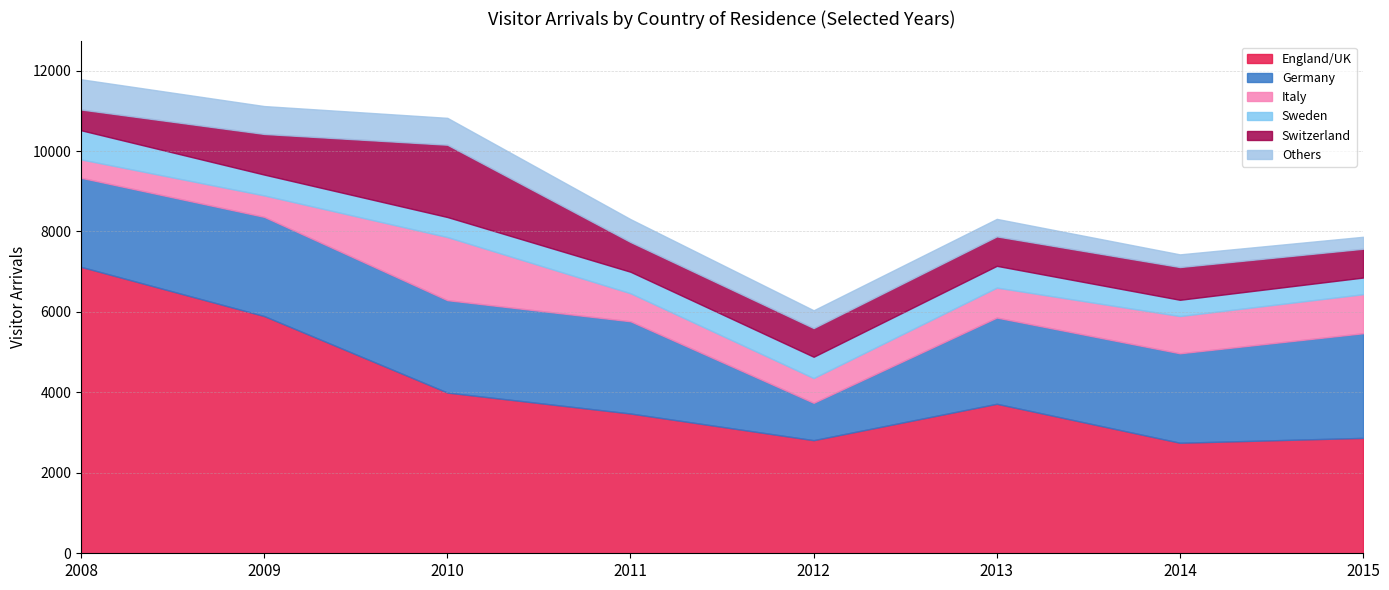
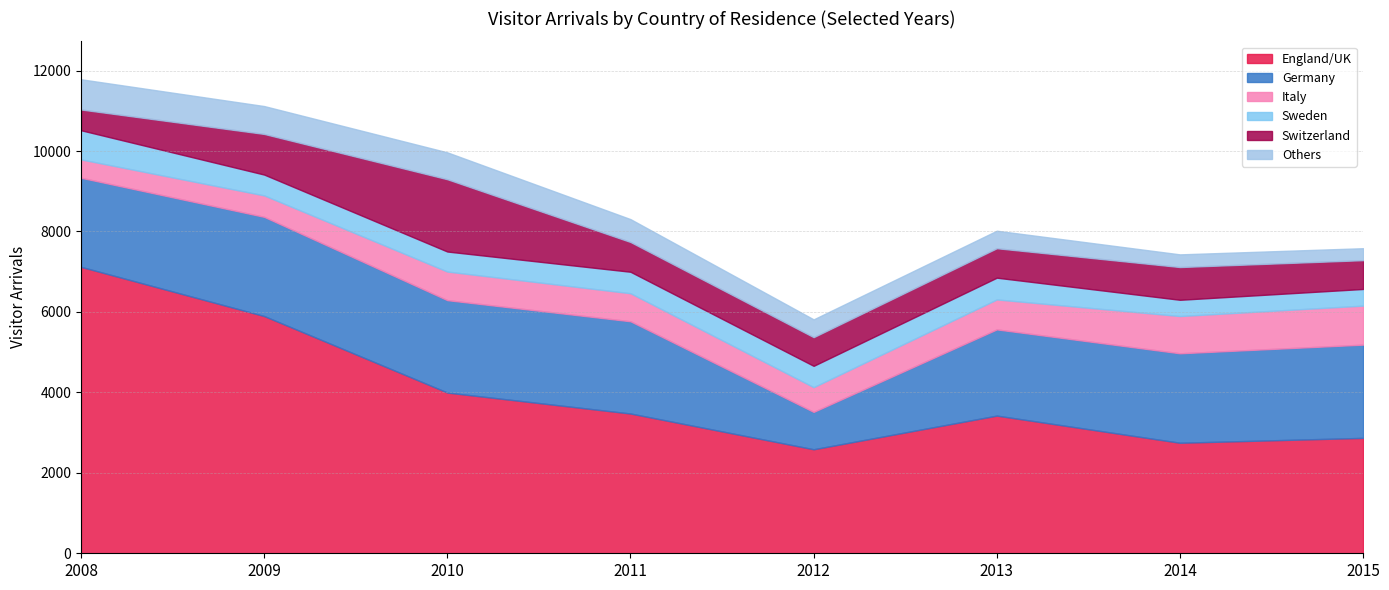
  {
    "England/UK": {
      "2008": 7100,
      "2009": 5900,
      "2010": 4000,
      "2011": 3500,
-     "2012": 2800,
-     "2013": 3700,
+     "2012": 2600,
+     "2013": 3400,
      "2014": 2700,
      "2015": 2900
    },
    "Germany": {
      "2008": 2200,
      "2009": 2500,
      "2010": 2300,
      "2011": 2300,
      "2012": 900,
      "2013": 2100,
      "2014": 2200,
-     "2015": 2600
+     "2015": 2300
    },
    "Italy": {
      "2008": 500,
      "2009": 500,
-     "2010": 1600,
+     "2010": 700,
      "2011": 700,
      "2012": 600,
      "2013": 700,
      "2014": 900,
      "2015": 1000
    },
    "Switzerland": {
      "2008": 500,
      "2009": 1000,
      "2010": 1800,
      "2011": 700,
      "2012": 700,
      "2013": 700,
      "2014": 800,
      "2015": 700
    }
  }
